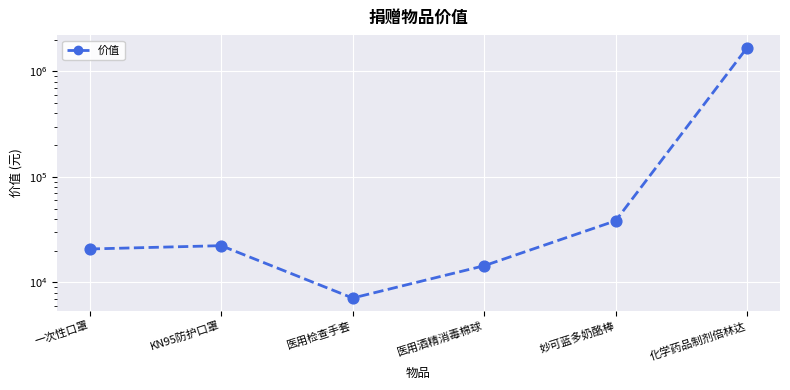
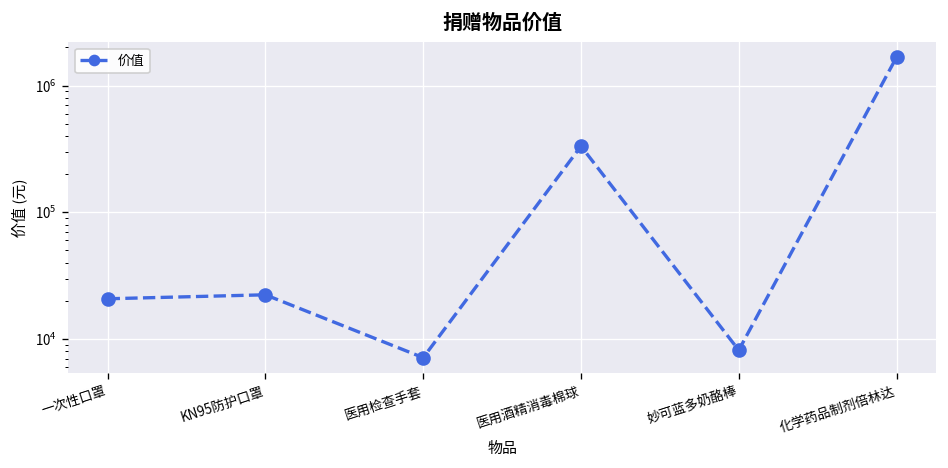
  {
    "一次性口罩": 21000,
    "KN95防护口罩": 22000,
    "医用检查手套": 7000,
-   "医用酒精消毒棉球": 14000,
-   "妙可蓝多奶酪棒": 38000,
+   "医用酒精消毒棉球": 330000,
+   "妙可蓝多奶酪棒": 8000,
    "化学药品制剂倍林达": 1700000
  }
